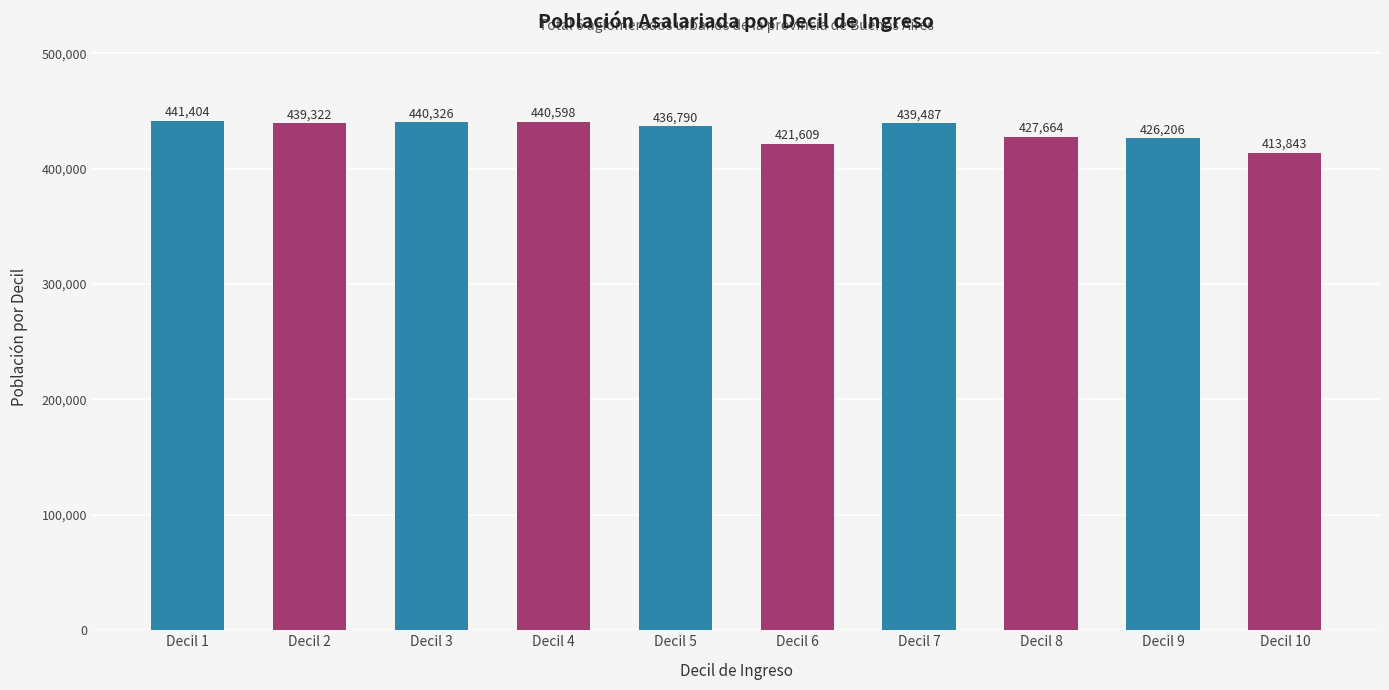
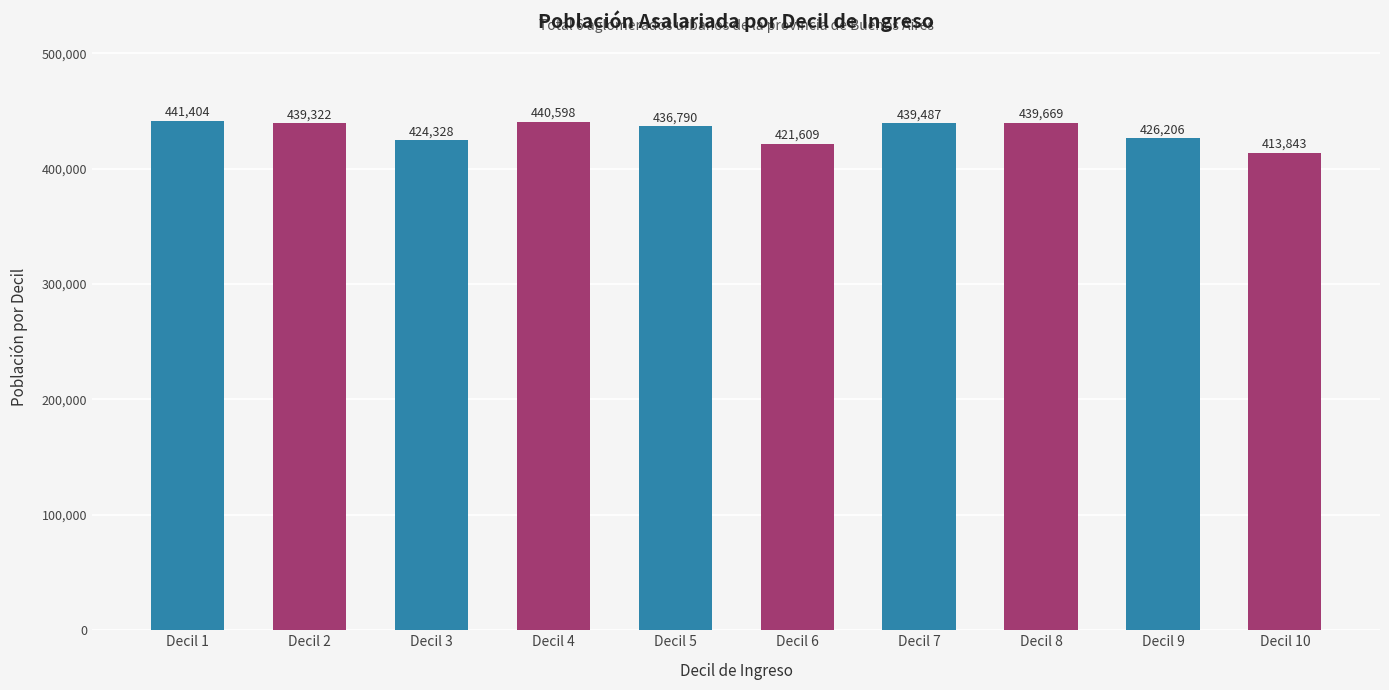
  {
    "Decil 1": "441,404",
    "Decil 2": "439,322",
-   "Decil 3": "440,326",
+   "Decil 3": "424,328",
    "Decil 4": "440,598",
    "Decil 5": "436,790",
    "Decil 6": "421,609",
    "Decil 7": "439,487",
-   "Decil 8": "427,664",
+   "Decil 8": "439,669",
    "Decil 9": "426,206",
    "Decil 10": "413,843"
  }
